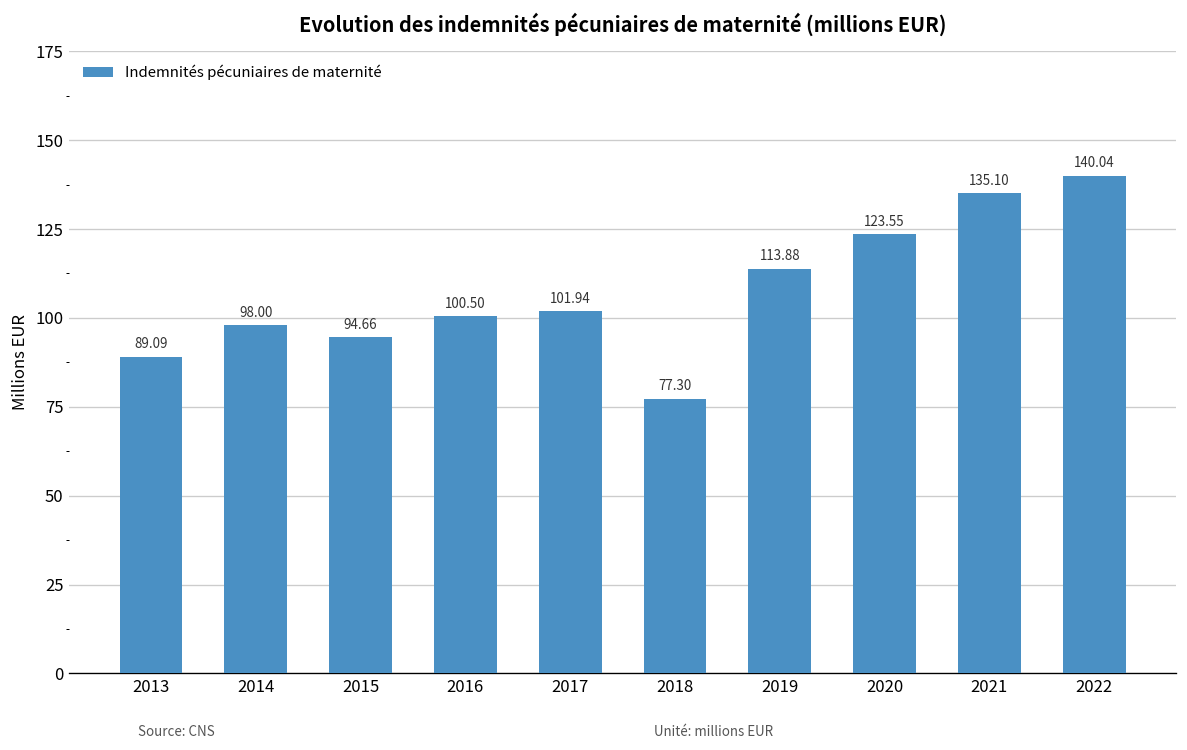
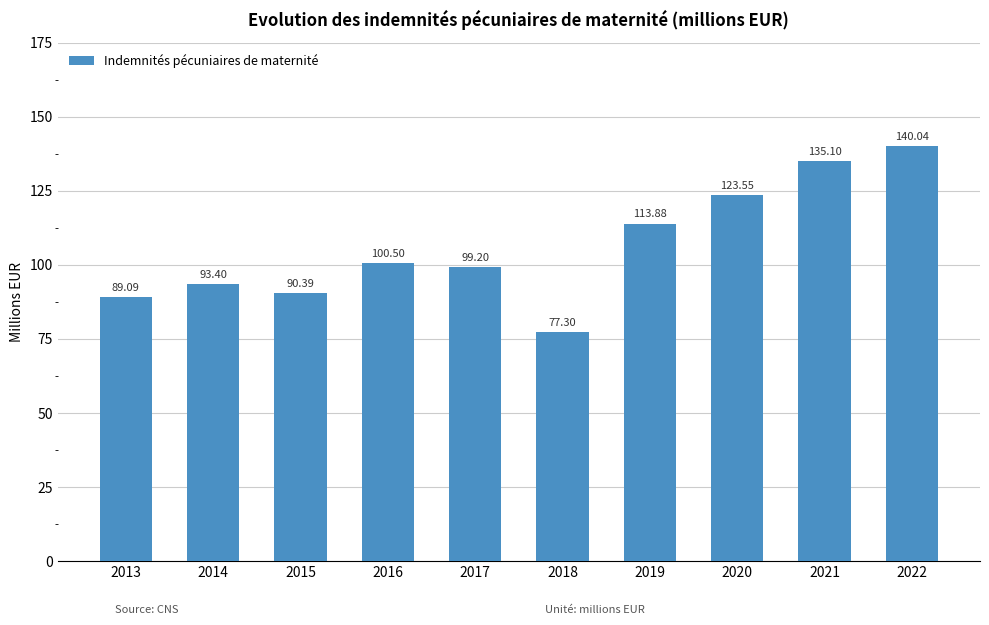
  {
    "2013": 89.09,
-   "2014": 98.00,
-   "2015": 94.66,
+   "2014": 93.40,
+   "2015": 90.39,
    "2016": 100.50,
-   "2017": 101.94,
+   "2017": 99.20,
    "2018": 77.30,
    "2019": 113.88,
    "2020": 123.55,
    "2021": 135.10,
    "2022": 140.04
  }
